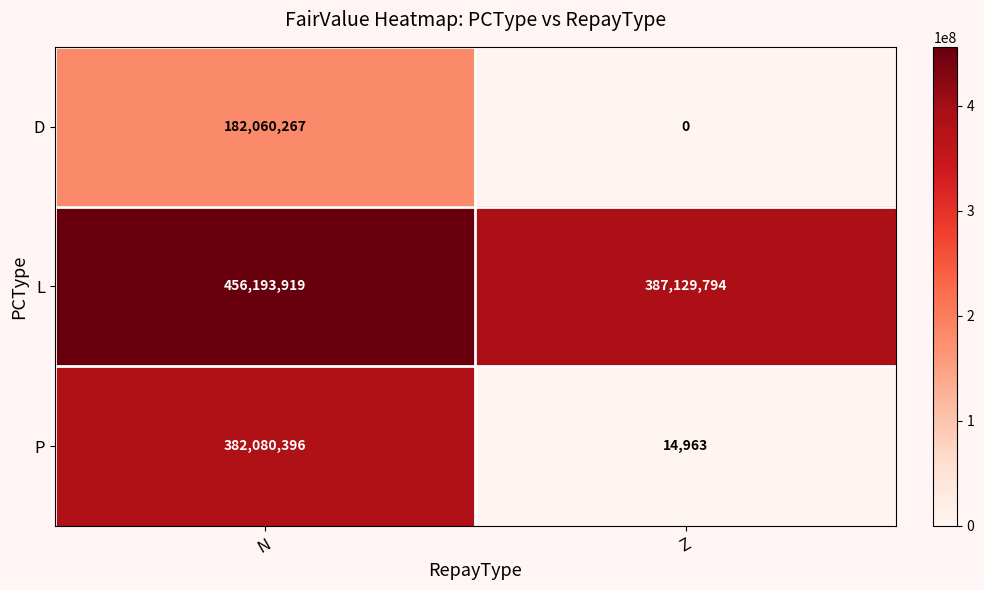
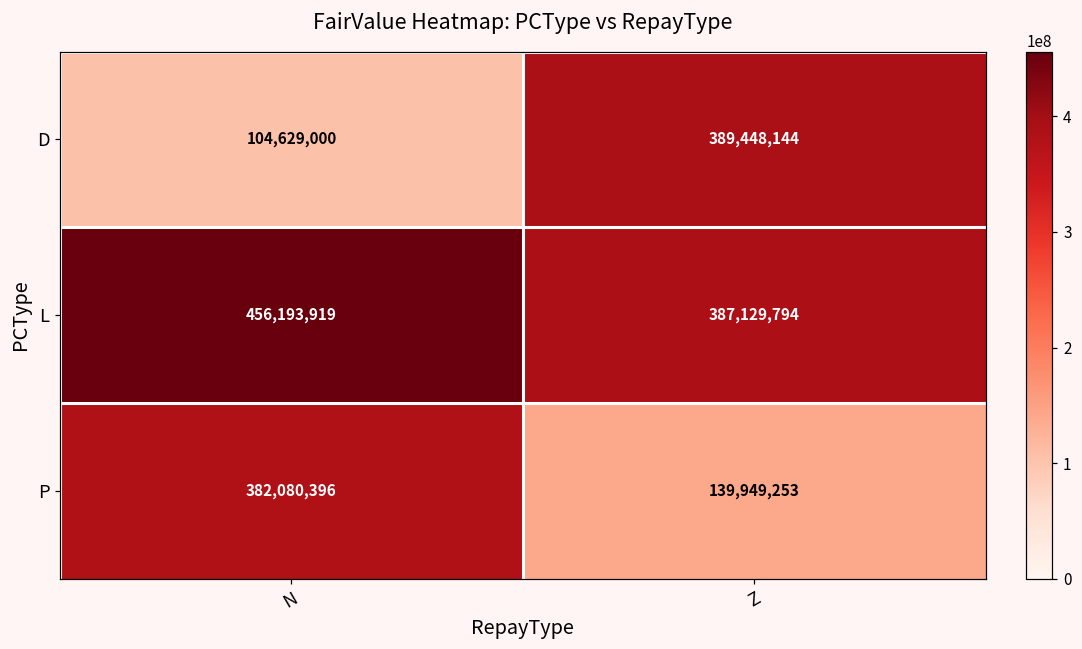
  {
    "D": {
-     "N": "182,060,267",
-     "Z": "0"
+     "N": "104,629,000",
+     "Z": "389,448,144"
    },
    "L": {
      "N": "456,193,919",
      "Z": "387,129,794"
    },
    "P": {
      "N": "382,080,396",
-     "Z": "14,963"
+     "Z": "139,949,253"
    }
  }
